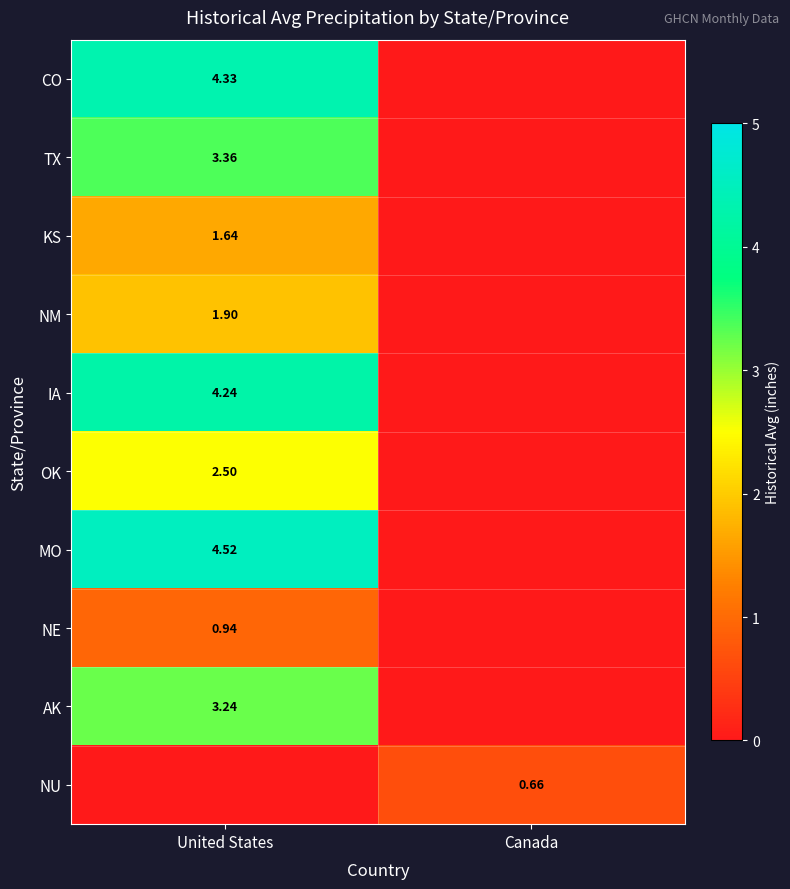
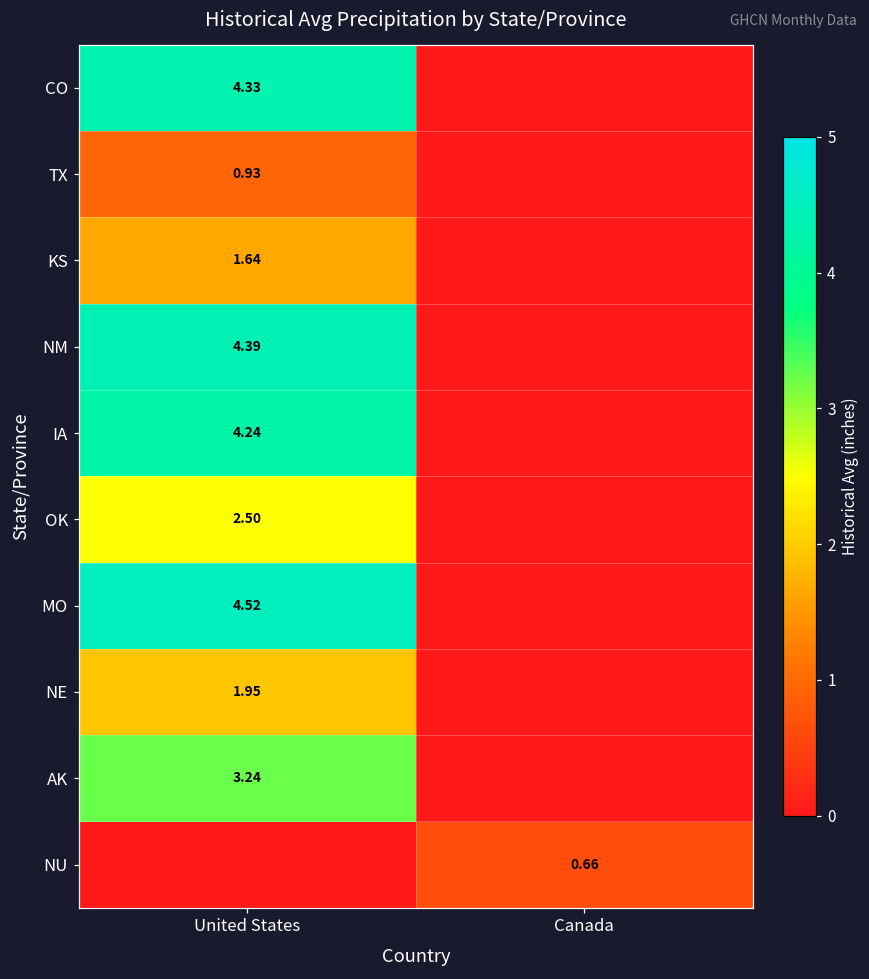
  {
    "CO": {
      "United States": 4.33
    },
    "TX": {
-     "United States": 3.36
+     "United States": 0.93
    },
    "KS": {
      "United States": 1.64
    },
    "NM": {
-     "United States": 1.90
+     "United States": 4.39
    },
    "IA": {
      "United States": 4.24
    },
    "OK": {
      "United States": 2.50
    },
    "MO": {
      "United States": 4.52
    },
    "NE": {
-     "United States": 0.94
+     "United States": 1.95
    },
    "AK": {
      "United States": 3.24
    },
    "NU": {
      "Canada": 0.66
    }
  }
